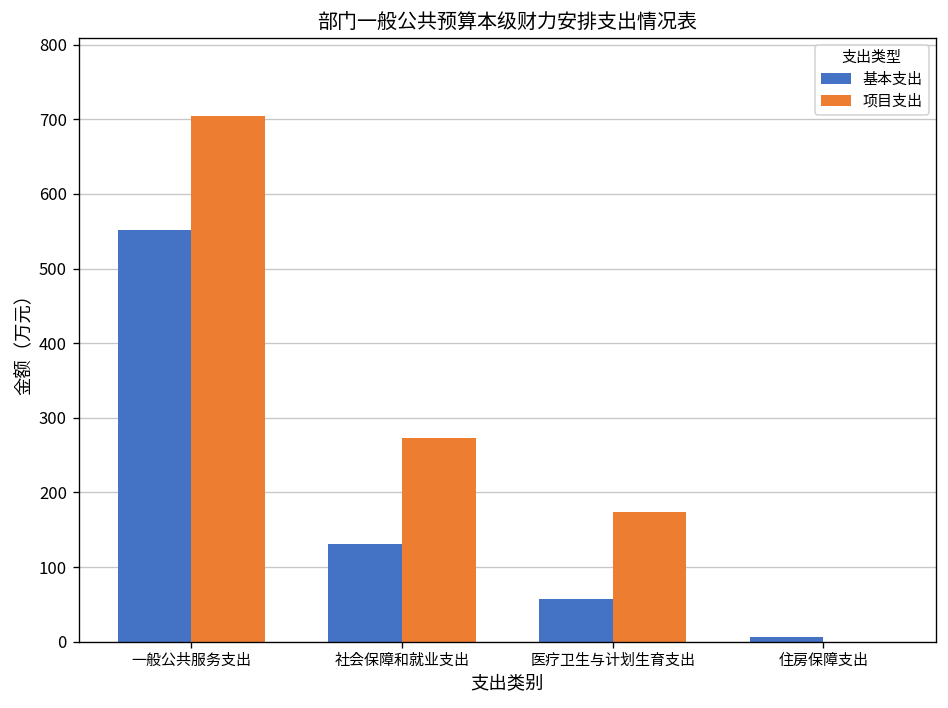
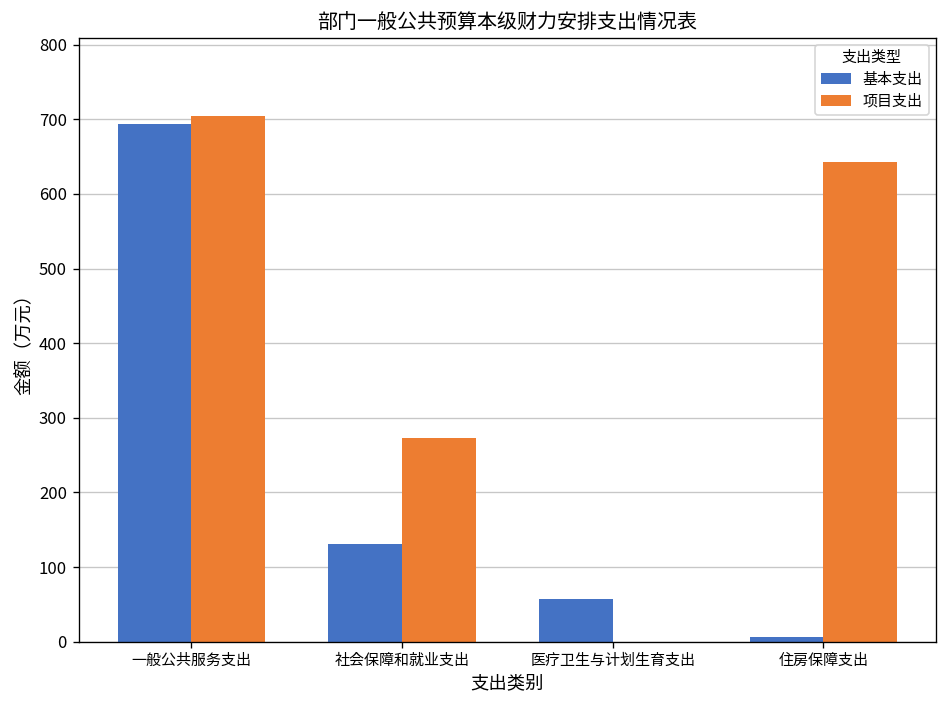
  {
    "基本支出": {
-     "一般公共服务支出": 550,
+     "一般公共服务支出": 690,
      "社会保障和就业支出": 130,
      "医疗卫生与计划生育支出": 60,
      "住房保障支出": 10
    },
    "项目支出": {
      "一般公共服务支出": 700,
      "社会保障和就业支出": 270,
-     "医疗卫生与计划生育支出": 170,
-     "住房保障支出": 0
+     "医疗卫生与计划生育支出": 0,
+     "住房保障支出": 640
    }
  }
